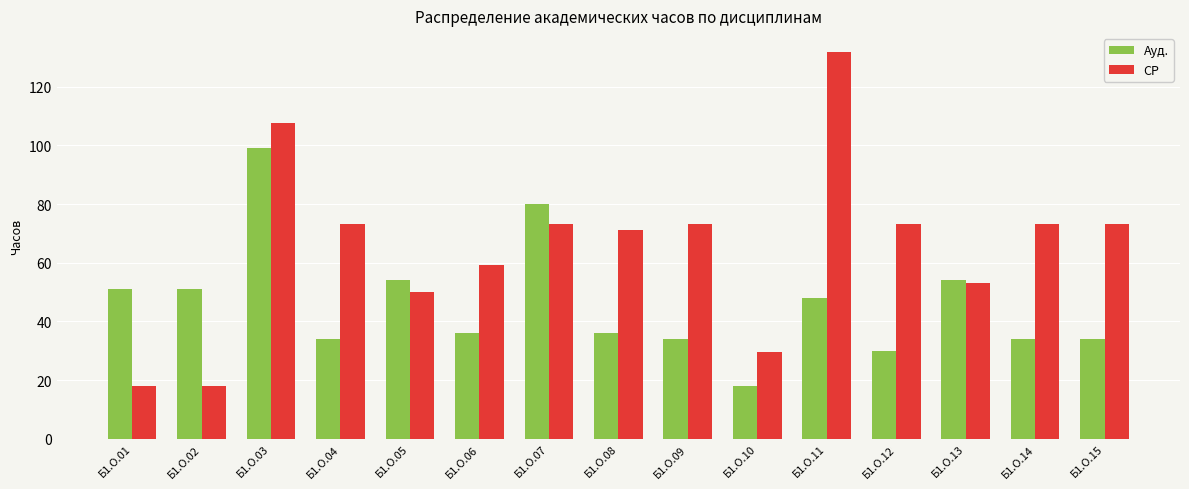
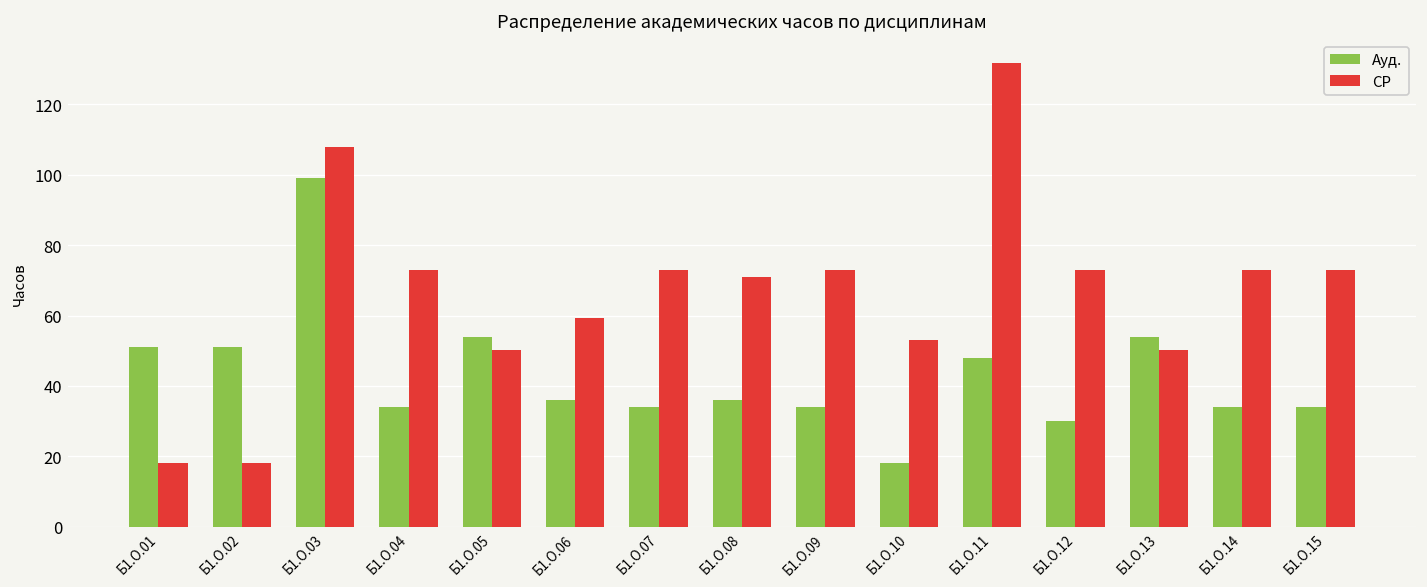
  {
    "Ауд.": {
      "Б1.О.01": 51,
      "Б1.О.02": 51,
      "Б1.О.03": 99,
      "Б1.О.04": 34,
      "Б1.О.05": 54,
      "Б1.О.06": 36,
-     "Б1.О.07": 80,
+     "Б1.О.07": 34,
      "Б1.О.08": 36,
      "Б1.О.09": 34,
      "Б1.О.10": 18,
      "Б1.О.11": 48,
      "Б1.О.12": 30,
      "Б1.О.13": 54,
      "Б1.О.14": 34,
      "Б1.О.15": 34
    },
    "СР": {
      "Б1.О.01": 18,
      "Б1.О.02": 18,
      "Б1.О.03": 108,
      "Б1.О.04": 73,
      "Б1.О.05": 50,
      "Б1.О.06": 59,
      "Б1.О.07": 73,
      "Б1.О.08": 71,
      "Б1.О.09": 73,
-     "Б1.О.10": 30,
+     "Б1.О.10": 53,
      "Б1.О.11": 132,
      "Б1.О.12": 73,
-     "Б1.О.13": 53,
+     "Б1.О.13": 50,
      "Б1.О.14": 73,
      "Б1.О.15": 73
    }
  }
